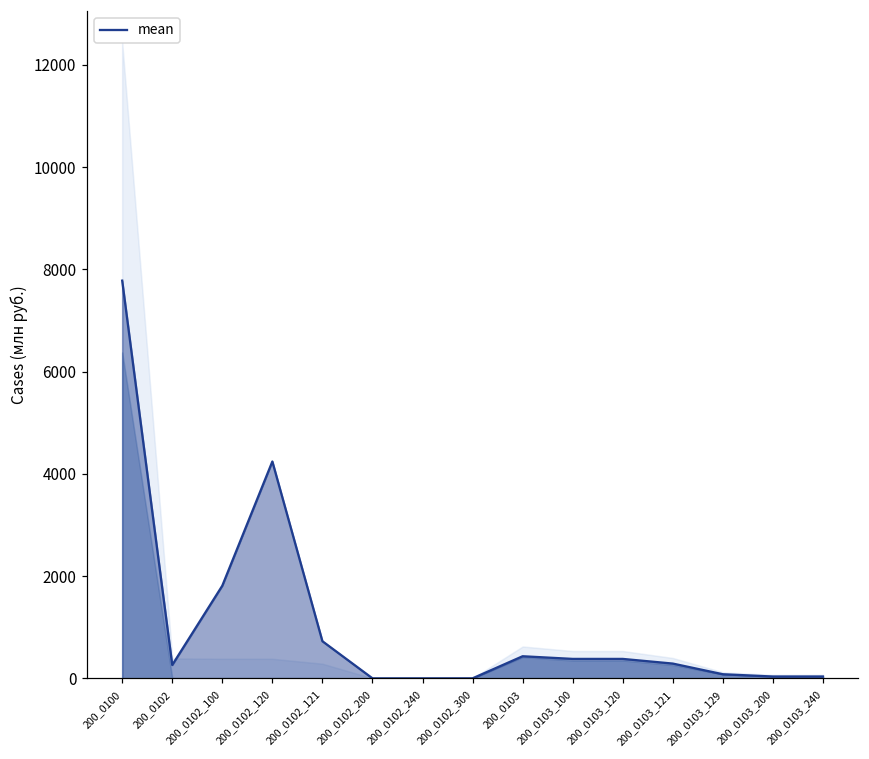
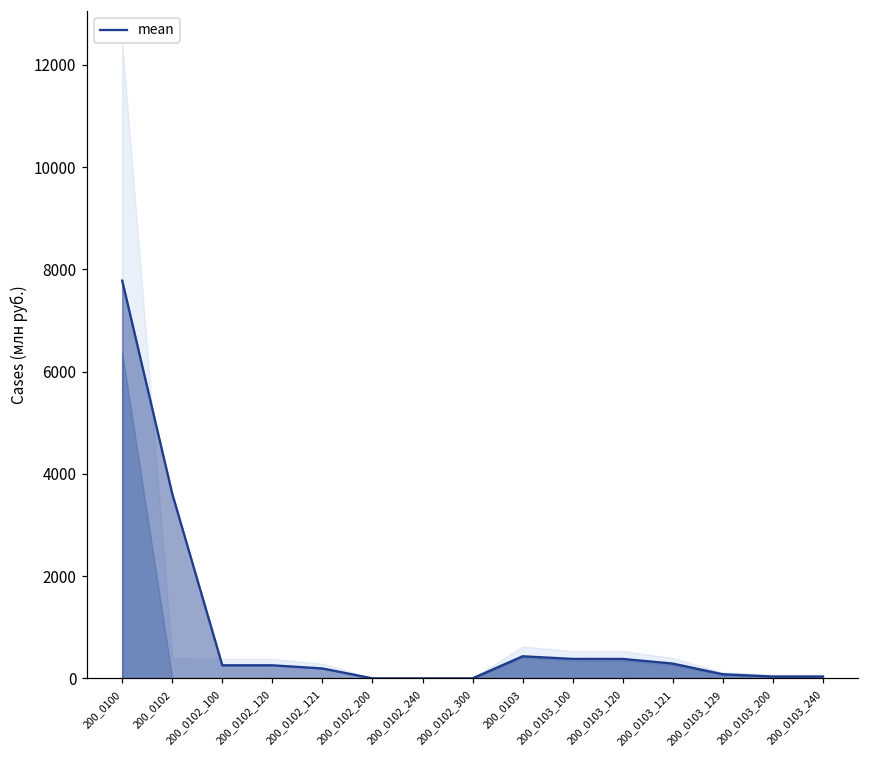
  {
    "mean": {
      "200_0100": 7800,
-     "200_0102": 300,
-     "200_0102_100": 1800,
-     "200_0102_120": 4200,
-     "200_0102_121": 700
+     "200_0102": 3600,
+     "200_0102_100": 300,
+     "200_0102_120": 300,
+     "200_0102_121": 200
    }
  }
